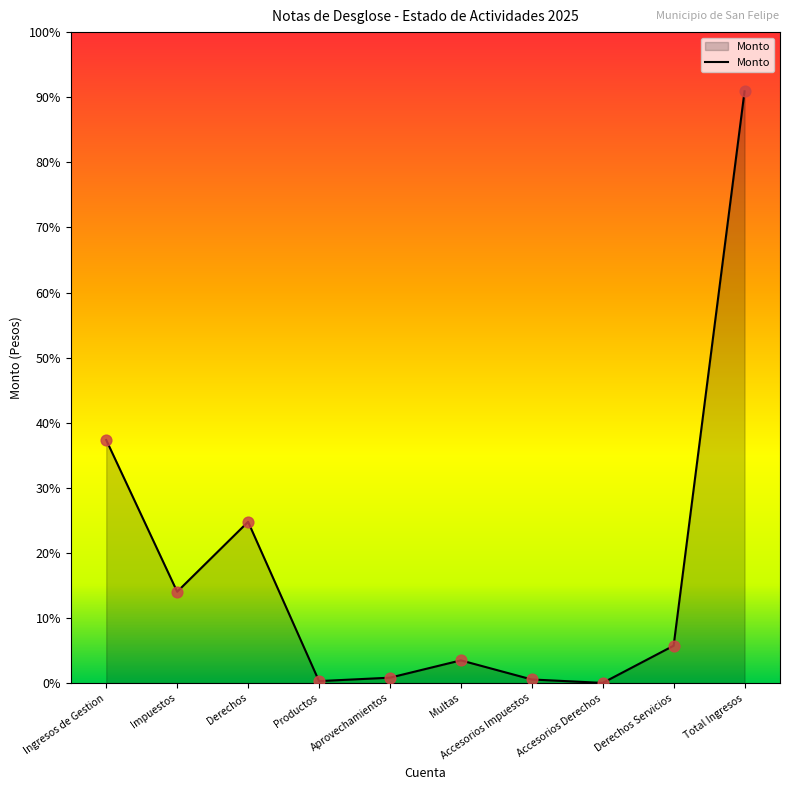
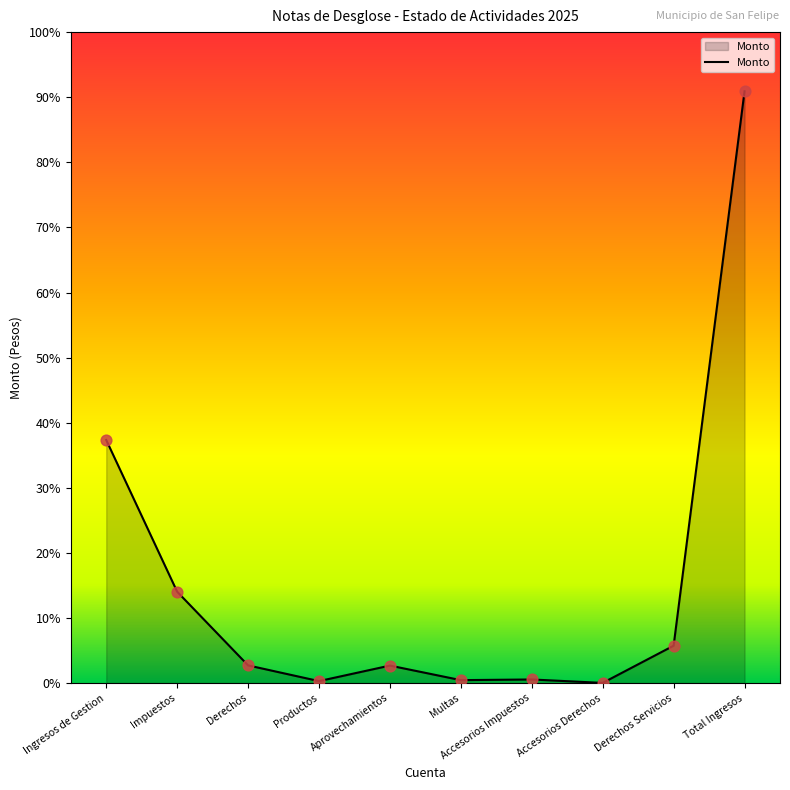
  {
    "Ingresos de Gestion": "37%",
    "Impuestos": "14%",
-   "Derechos": "25%",
+   "Derechos": "3%",
    "Productos": "0%",
-   "Aprovechamientos": "1%",
-   "Multas": "3%",
+   "Aprovechamientos": "3%",
+   "Multas": "0%",
    "Accesorios Impuestos": "1%",
    "Accesorios Derechos": "0%",
    "Derechos Servicios": "6%",
    "Total Ingresos": "91%"
  }
